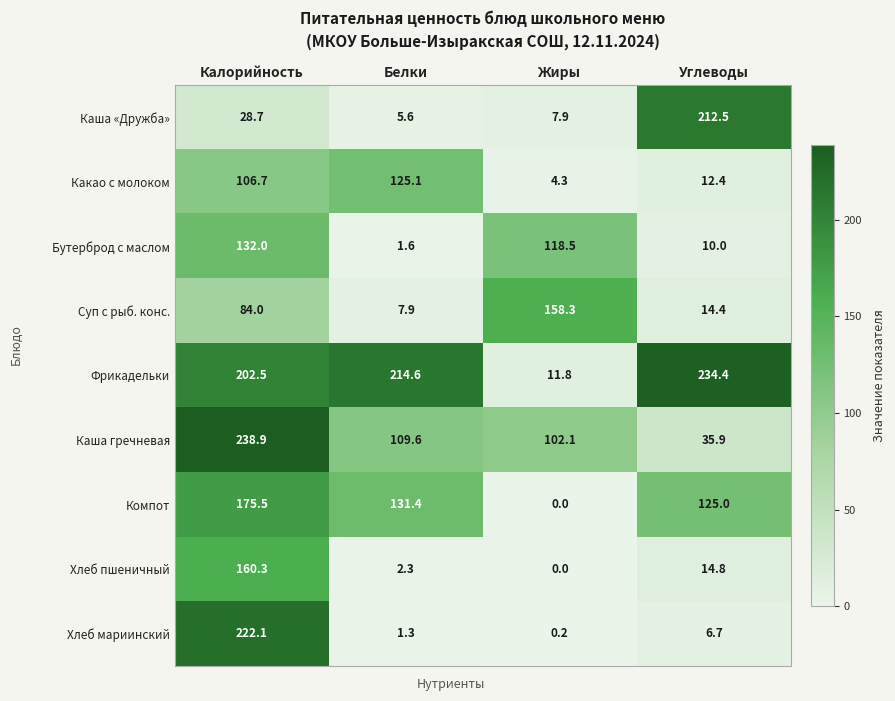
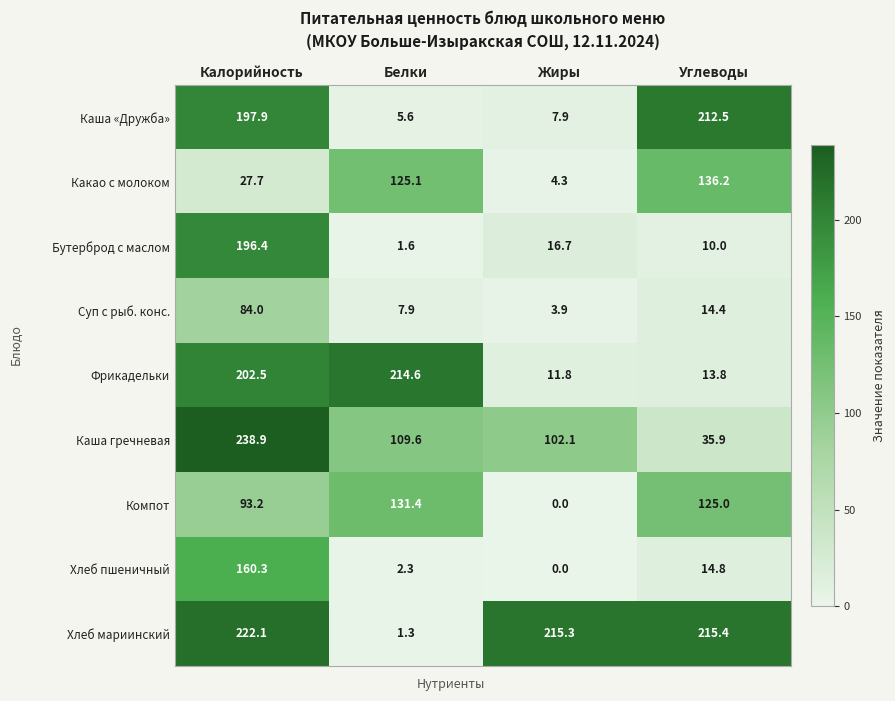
  {
    "Каша «Дружба»": {
-     "Калорийность": 28.7,
+     "Калорийность": 197.9,
      "Белки": 5.6,
      "Жиры": 7.9,
      "Углеводы": 212.5
    },
    "Какао с молоком": {
-     "Калорийность": 106.7,
+     "Калорийность": 27.7,
      "Белки": 125.1,
      "Жиры": 4.3,
-     "Углеводы": 12.4
+     "Углеводы": 136.2
    },
    "Бутерброд с маслом": {
-     "Калорийность": 132.0,
+     "Калорийность": 196.4,
      "Белки": 1.6,
-     "Жиры": 118.5,
+     "Жиры": 16.7,
      "Углеводы": 10.0
    },
    "Суп с рыб. конс.": {
      "Калорийность": 84.0,
      "Белки": 7.9,
-     "Жиры": 158.3,
+     "Жиры": 3.9,
      "Углеводы": 14.4
    },
    "Фрикадельки": {
      "Калорийность": 202.5,
      "Белки": 214.6,
      "Жиры": 11.8,
-     "Углеводы": 234.4
+     "Углеводы": 13.8
    },
    "Каша гречневая": {
      "Калорийность": 238.9,
      "Белки": 109.6,
      "Жиры": 102.1,
      "Углеводы": 35.9
    },
    "Компот": {
-     "Калорийность": 175.5,
+     "Калорийность": 93.2,
      "Белки": 131.4,
      "Жиры": 0.0,
      "Углеводы": 125.0
    },
    "Хлеб пшеничный": {
      "Калорийность": 160.3,
      "Белки": 2.3,
      "Жиры": 0.0,
      "Углеводы": 14.8
    },
    "Хлеб мариинский": {
      "Калорийность": 222.1,
      "Белки": 1.3,
-     "Жиры": 0.2,
-     "Углеводы": 6.7
+     "Жиры": 215.3,
+     "Углеводы": 215.4
    }
  }
